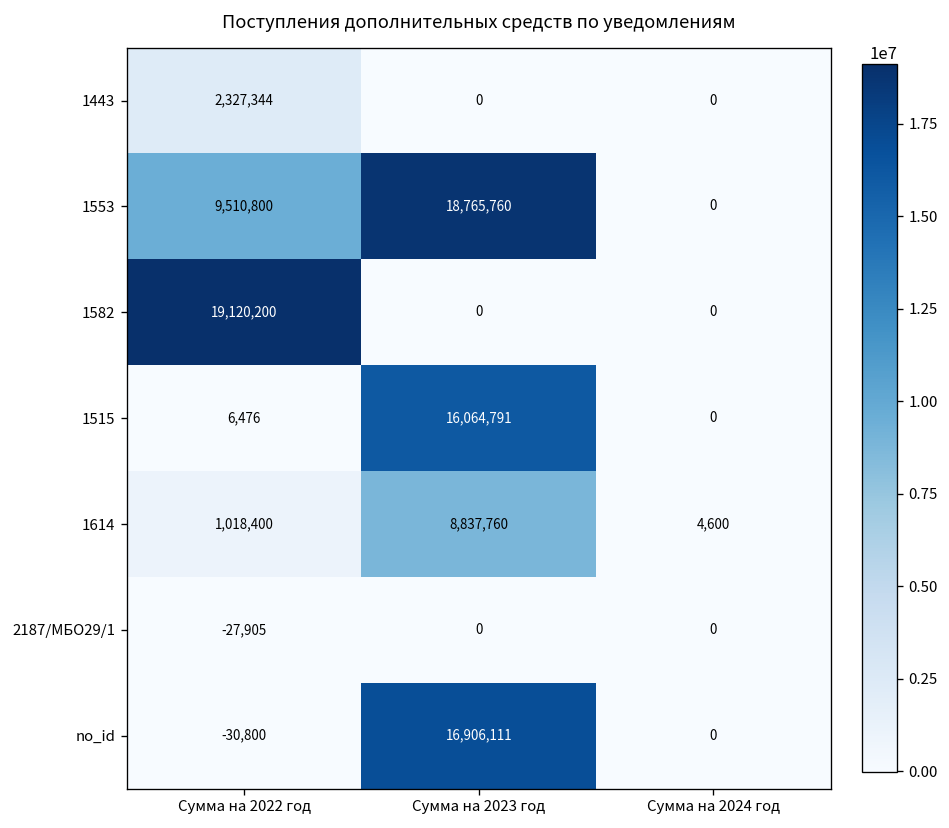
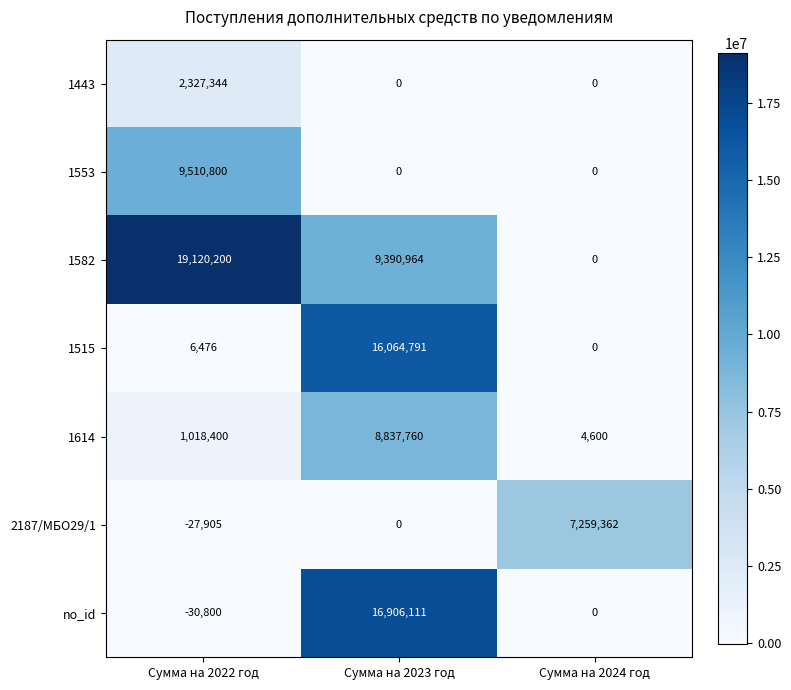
  {
    "1443": {
      "Сумма на 2022 год": "2,327,344",
      "Сумма на 2023 год": "0",
      "Сумма на 2024 год": "0"
    },
    "1553": {
      "Сумма на 2022 год": "9,510,800",
-     "Сумма на 2023 год": "18,765,760",
+     "Сумма на 2023 год": "0",
      "Сумма на 2024 год": "0"
    },
    "1582": {
      "Сумма на 2022 год": "19,120,200",
-     "Сумма на 2023 год": "0",
+     "Сумма на 2023 год": "9,390,964",
      "Сумма на 2024 год": "0"
    },
    "1515": {
      "Сумма на 2022 год": "6,476",
      "Сумма на 2023 год": "16,064,791",
      "Сумма на 2024 год": "0"
    },
    "1614": {
      "Сумма на 2022 год": "1,018,400",
      "Сумма на 2023 год": "8,837,760",
      "Сумма на 2024 год": "4,600"
    },
    "2187/МБО29/1": {
      "Сумма на 2022 год": "-27,905",
      "Сумма на 2023 год": "0",
-     "Сумма на 2024 год": "0"
+     "Сумма на 2024 год": "7,259,362"
    },
    "no_id": {
      "Сумма на 2022 год": "-30,800",
      "Сумма на 2023 год": "16,906,111",
      "Сумма на 2024 год": "0"
    }
  }
